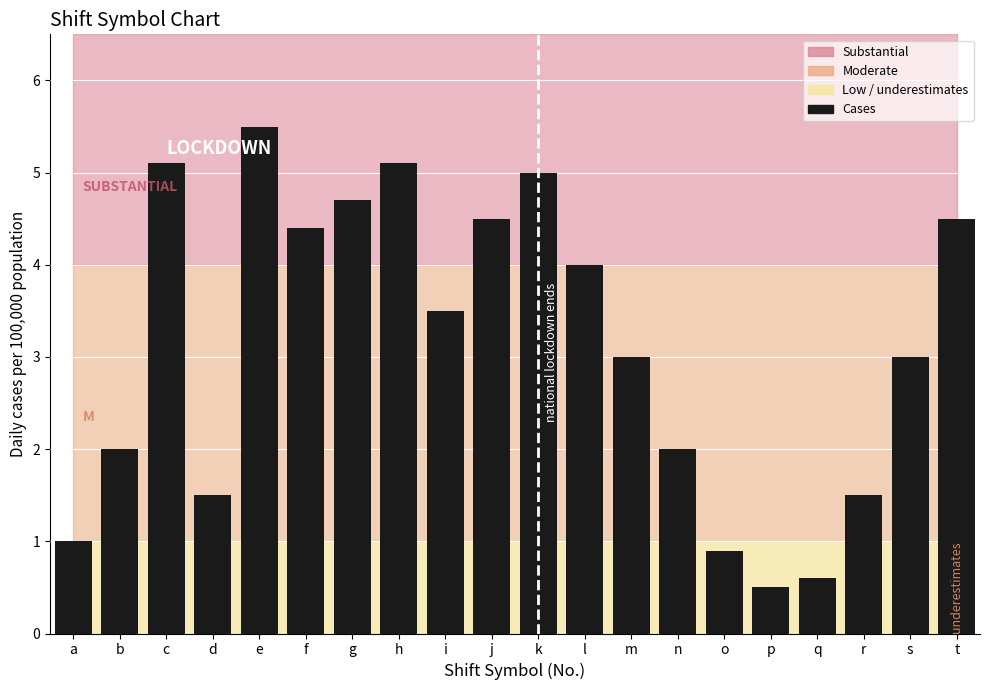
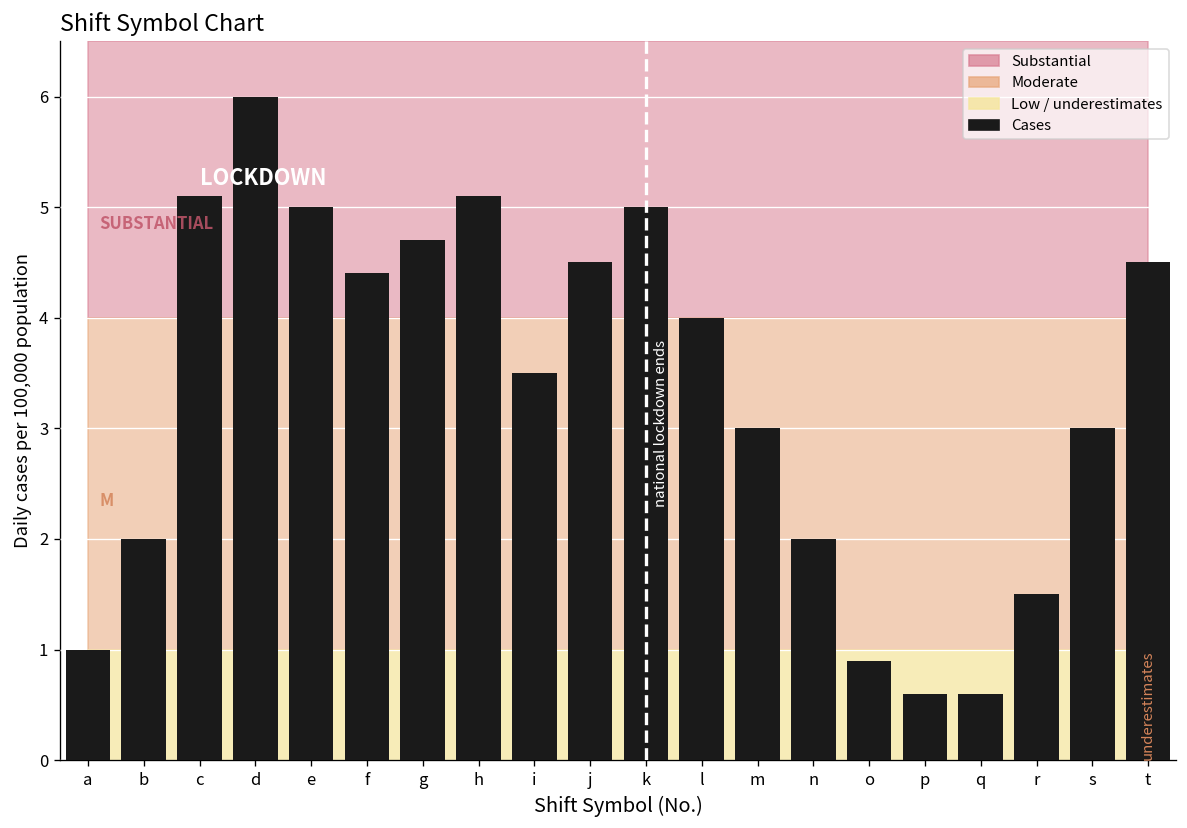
  {
    "Cases": {
      "a": 1.0,
      "b": 2.0,
      "c": 5.1,
-     "d": 1.5,
-     "e": 5.5,
+     "d": 6.0,
+     "e": 5.0,
      "f": 4.4,
      "g": 4.7,
      "h": 5.1,
      "i": 3.5,
      "j": 4.5,
      "k": 5.0,
      "l": 4.0,
      "m": 3.0,
      "n": 2.0,
      "o": 0.9,
-     "p": 0.5,
+     "p": 0.6,
      "q": 0.6,
      "r": 1.5,
      "s": 3.0,
      "t": 4.5
    }
  }
